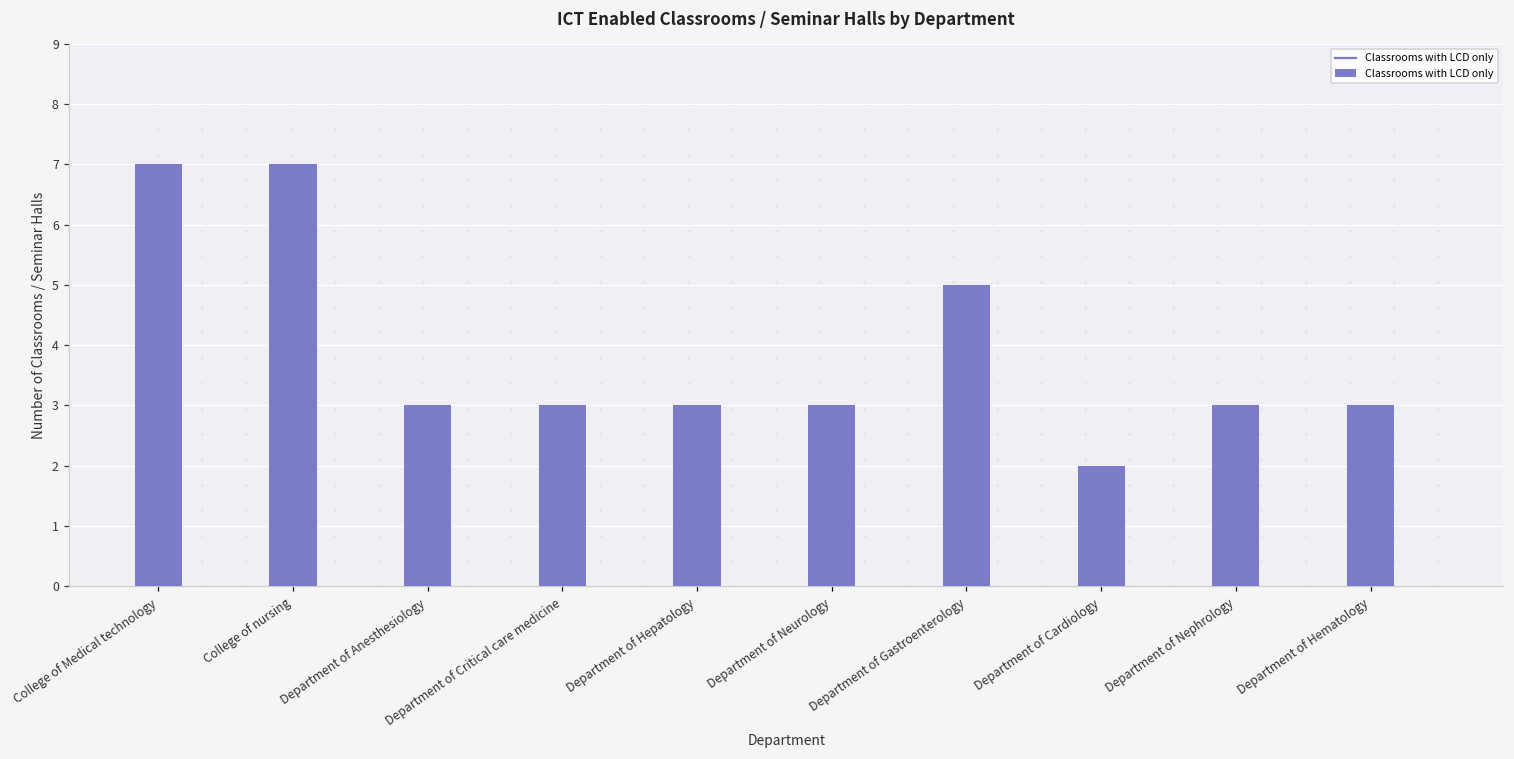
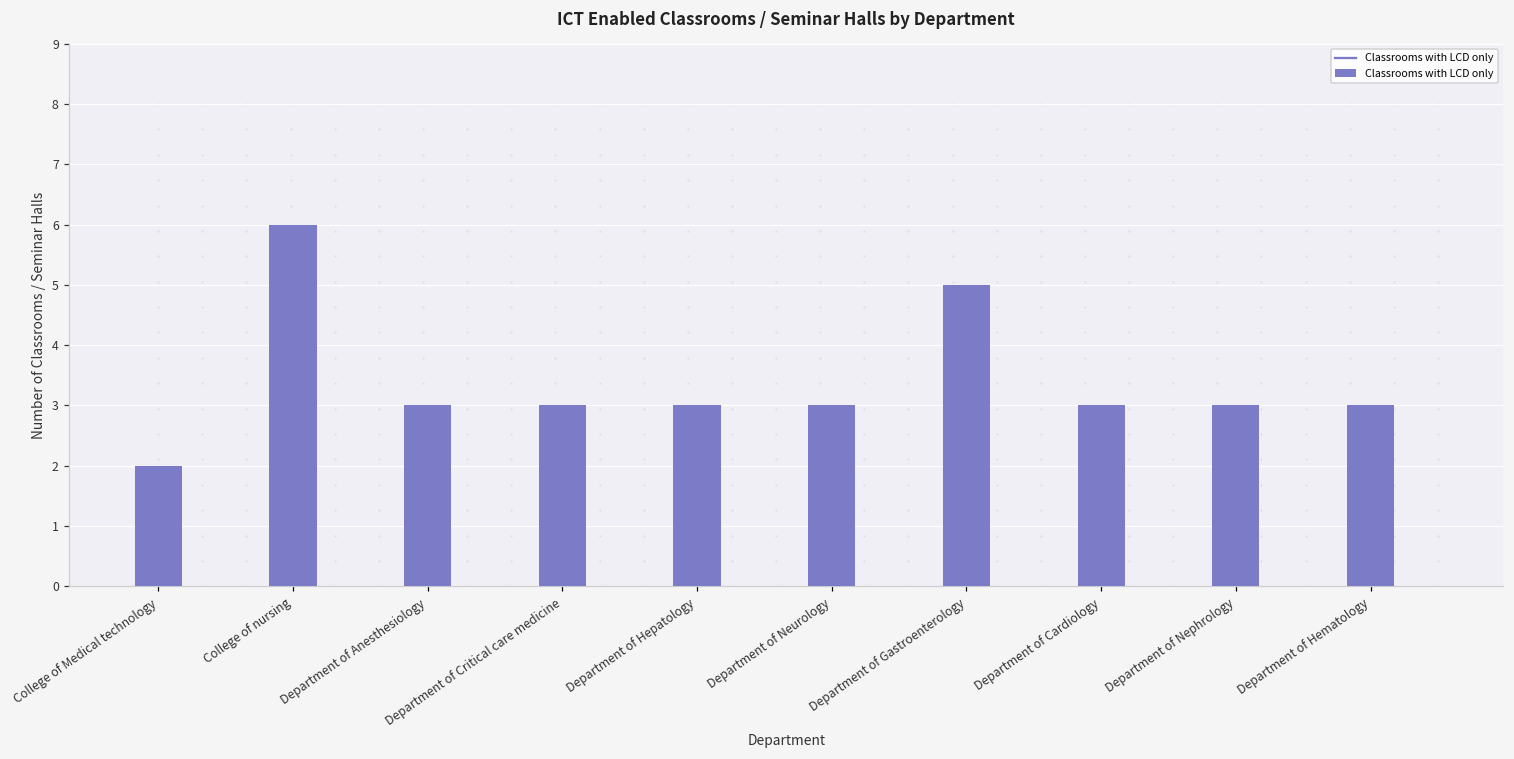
  {
    "Classrooms with LCD only": {
-     "College of Medical technology": 7,
-     "College of nursing": 7,
+     "College of Medical technology": 2,
+     "College of nursing": 6,
      "Department of Anesthesiology": 3,
      "Department of Critical care medicine": 3,
      "Department of Hepatology": 3,
      "Department of Neurology": 3,
      "Department of Gastroenterology": 5,
-     "Department of Cardiology": 2,
+     "Department of Cardiology": 3,
      "Department of Nephrology": 3,
      "Department of Hematology": 3
    }
  }
